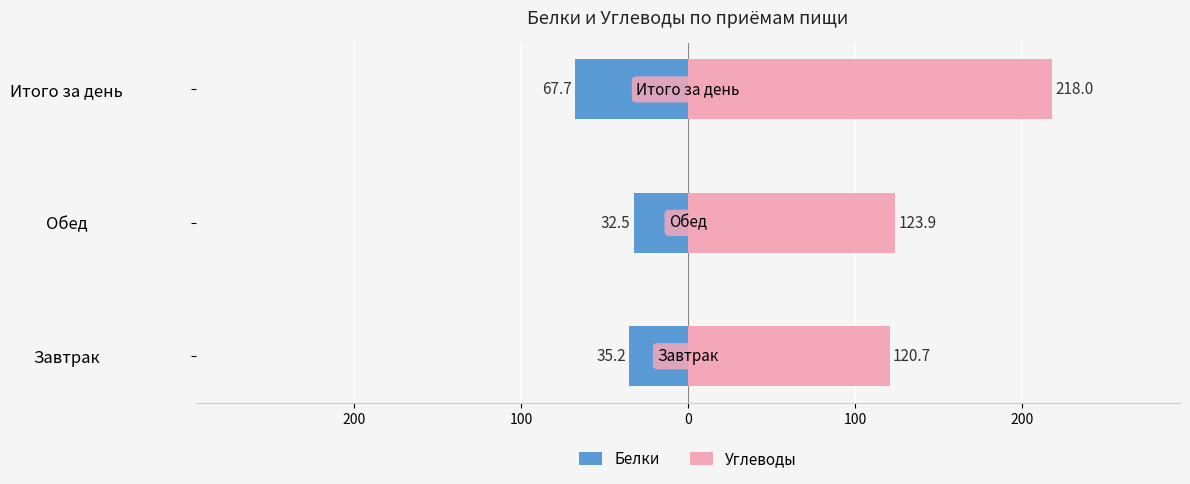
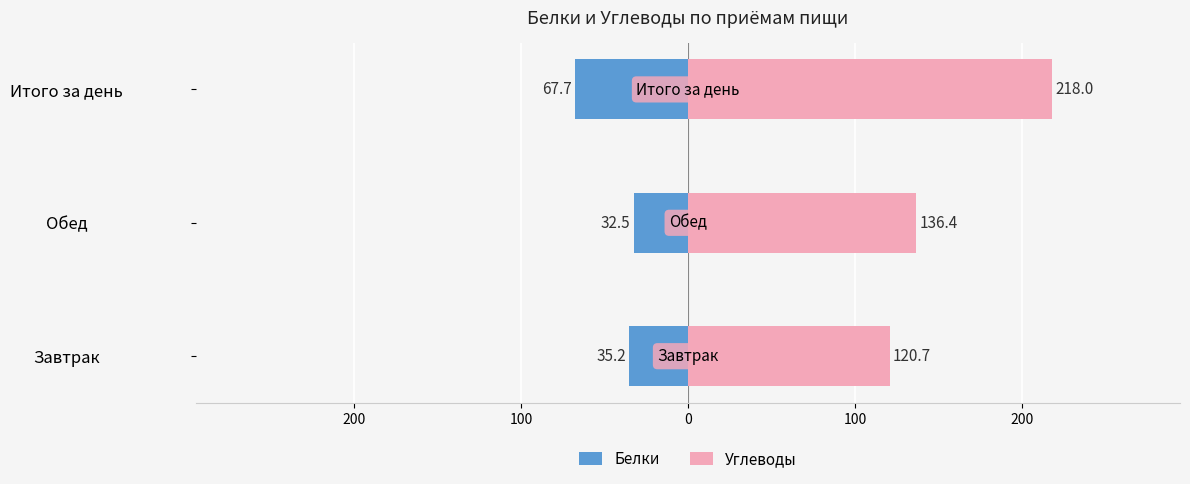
  {
    "Углеводы": {
      "Итого за день": 218.0,
-     "Обед": 123.9,
+     "Обед": 136.4,
      "Завтрак": 120.7
    }
  }
